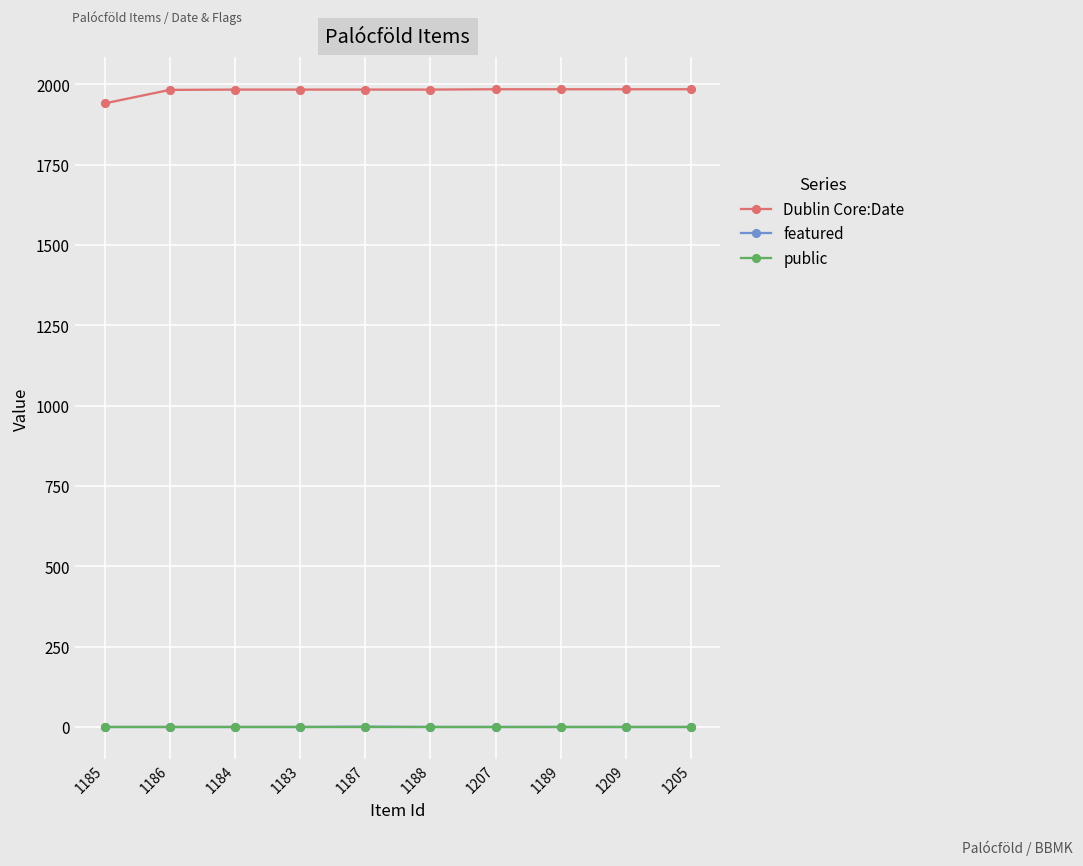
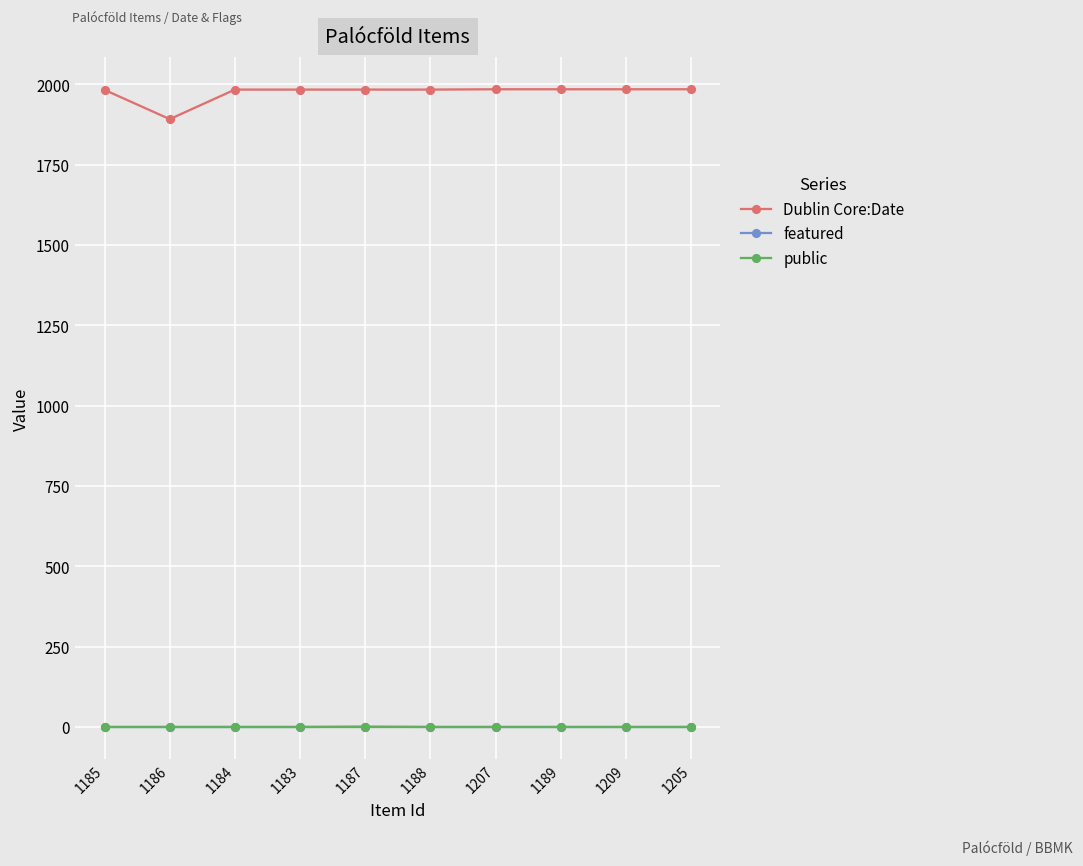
  {
    "Dublin Core:Date": {
-     "1185": 1940,
-     "1186": 1980,
+     "1185": 1980,
+     "1186": 1890,
      "1184": 1980,
      "1183": 1980,
      "1187": 1980,
      "1188": 1980,
      "1207": 1990,
      "1189": 1990,
      "1209": 1990,
      "1205": 1990
    }
  }
